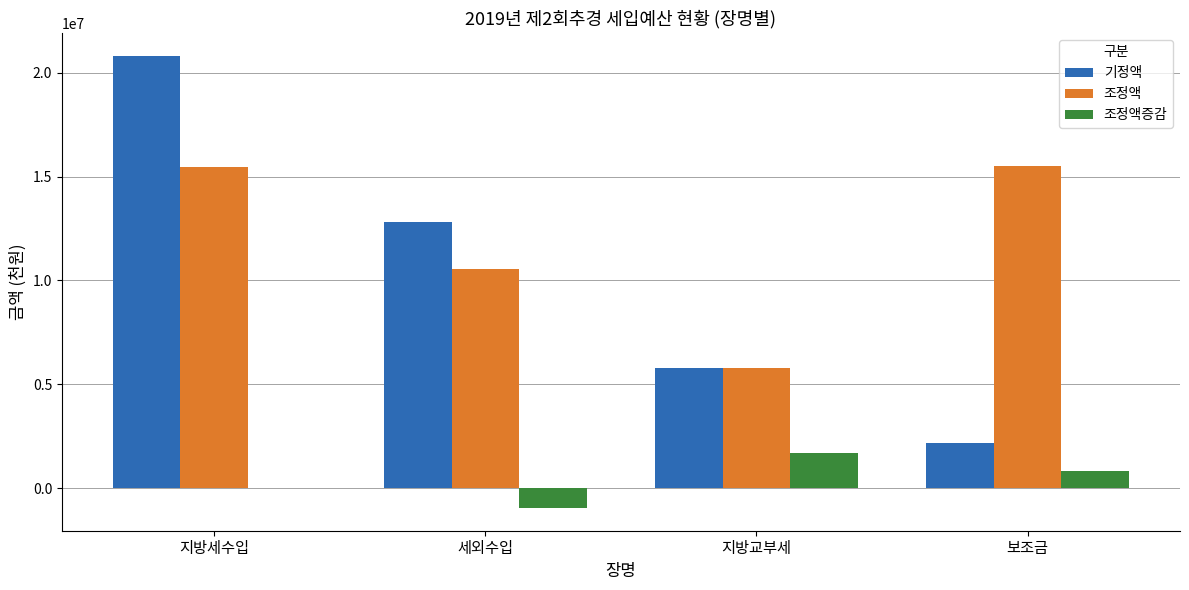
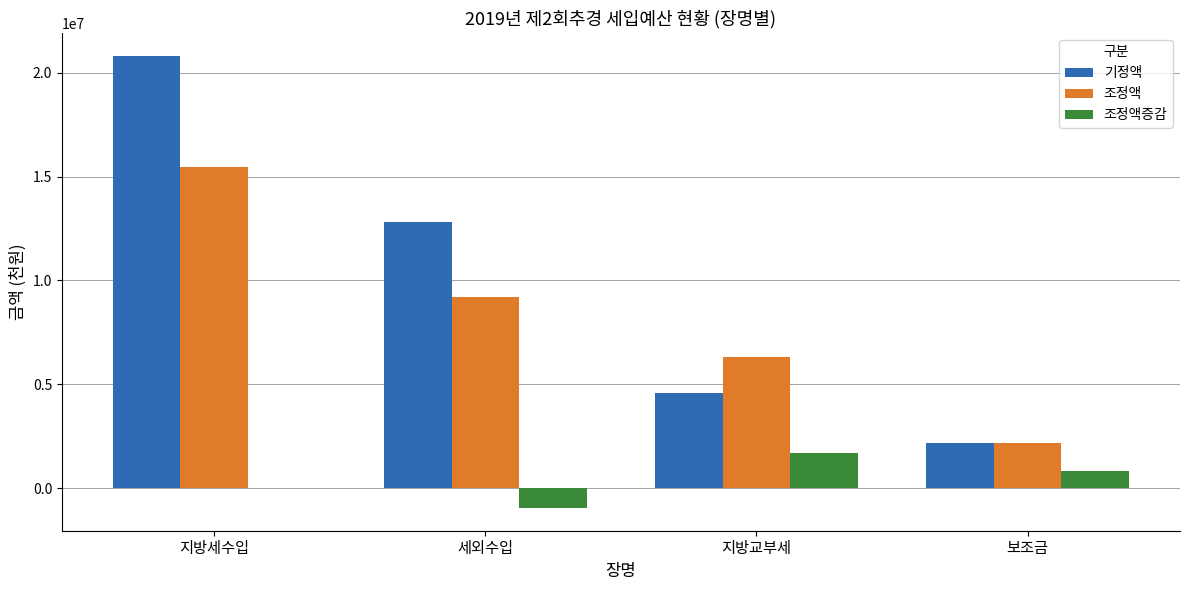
  {
    "기정액": {
      "지방세수입": 20800000,
      "세외수입": 12800000,
-     "지방교부세": 5800000,
+     "지방교부세": 4600000,
      "보조금": 2200000
    },
    "조정액": {
      "지방세수입": 15400000,
-     "세외수입": 10600000,
-     "지방교부세": 5800000,
-     "보조금": 15500000
+     "세외수입": 9200000,
+     "지방교부세": 6300000,
+     "보조금": 2200000
    },
    "조정액증감": {
      "지방세수입": 0,
      "세외수입": -1000000,
      "지방교부세": 1700000,
      "보조금": 800000
    }
  }
